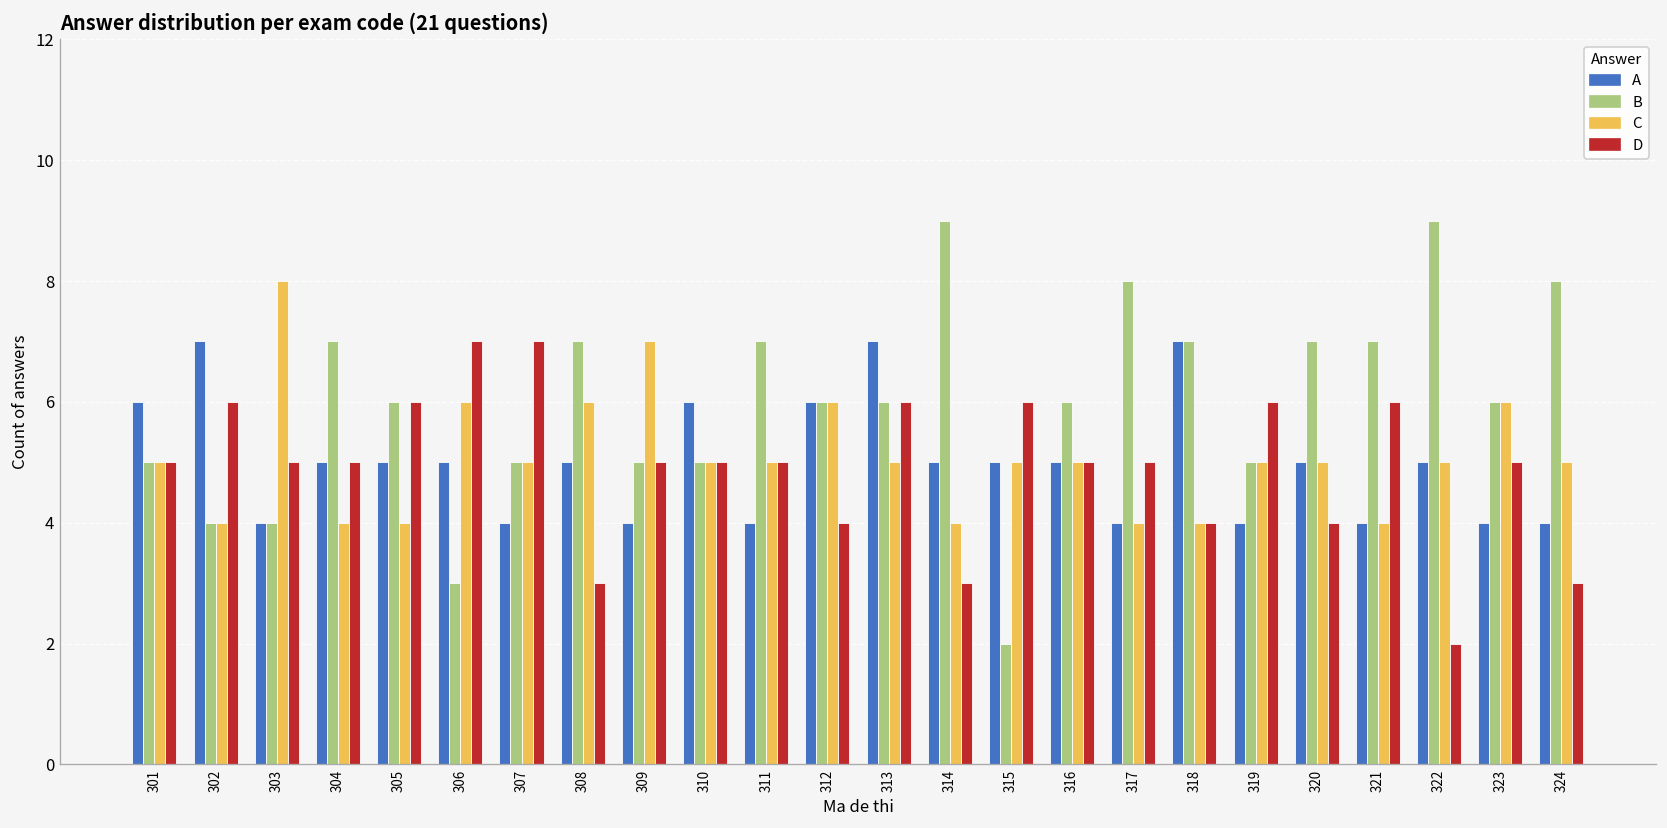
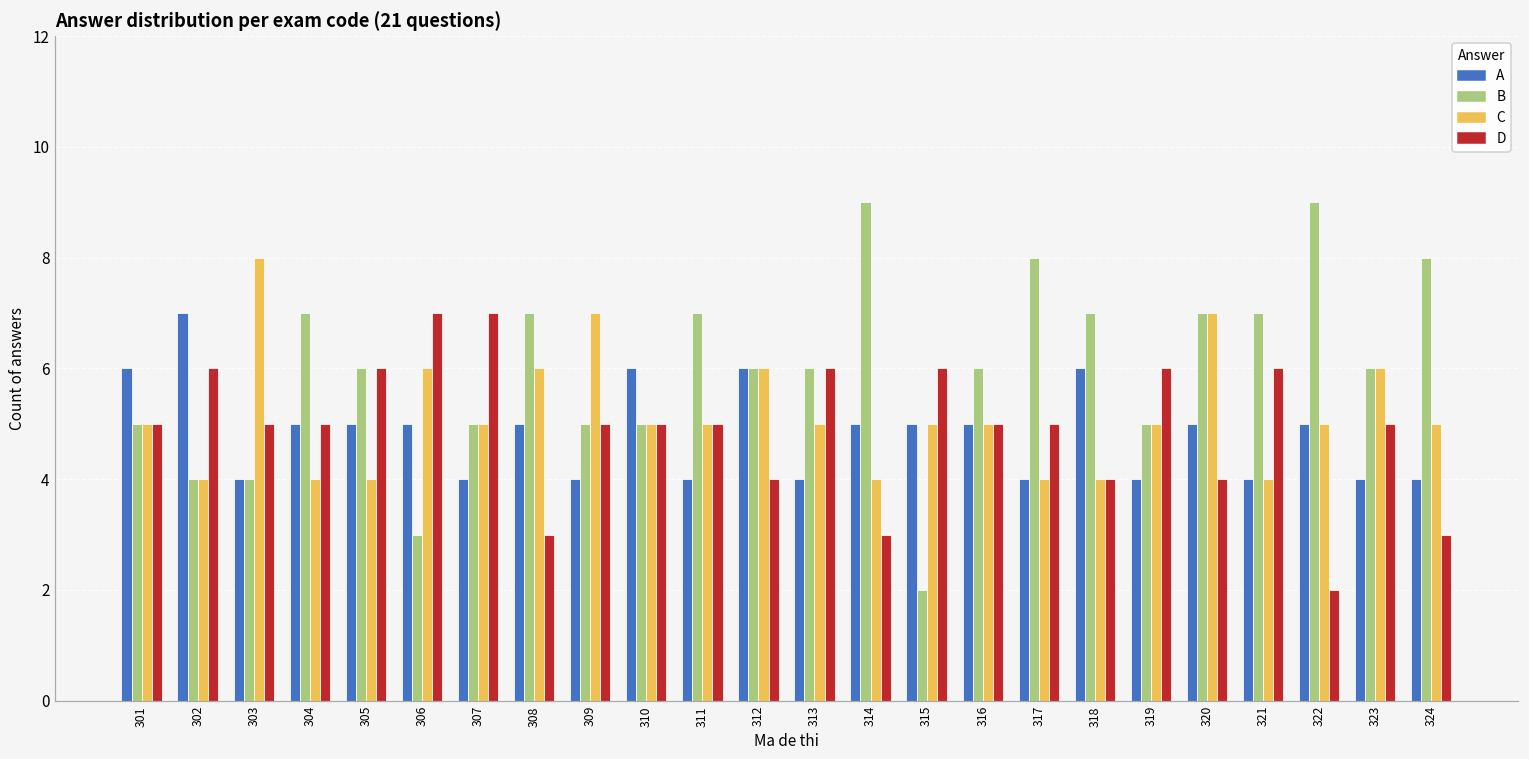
  {
    "A": {
      "301": 6,
      "302": 7,
      "303": 4,
      "304": 5,
      "305": 5,
      "306": 5,
      "307": 4,
      "308": 5,
      "309": 4,
      "310": 6,
      "311": 4,
      "312": 6,
-     "313": 7,
+     "313": 4,
      "314": 5,
      "315": 5,
      "316": 5,
      "317": 4,
-     "318": 7,
+     "318": 6,
      "319": 4,
      "320": 5,
      "321": 4,
      "322": 5,
      "323": 4,
      "324": 4
    },
    "B": {
      "301": 5,
      "302": 4,
      "303": 4,
      "304": 7,
      "305": 6,
      "306": 3,
      "307": 5,
      "308": 7,
      "309": 5,
      "310": 5,
      "311": 7,
      "312": 6,
      "313": 6,
      "314": 9,
      "315": 2,
      "316": 6,
      "317": 8,
      "318": 7,
      "319": 5,
      "320": 7,
      "321": 7,
      "322": 9,
      "323": 6,
      "324": 8
    },
    "C": {
      "301": 5,
      "302": 4,
      "303": 8,
      "304": 4,
      "305": 4,
      "306": 6,
      "307": 5,
      "308": 6,
      "309": 7,
      "310": 5,
      "311": 5,
      "312": 6,
      "313": 5,
      "314": 4,
      "315": 5,
      "316": 5,
      "317": 4,
      "318": 4,
      "319": 5,
-     "320": 5,
+     "320": 7,
      "321": 4,
      "322": 5,
      "323": 6,
      "324": 5
    },
    "D": {
      "301": 5,
      "302": 6,
      "303": 5,
      "304": 5,
      "305": 6,
      "306": 7,
      "307": 7,
      "308": 3,
      "309": 5,
      "310": 5,
      "311": 5,
      "312": 4,
      "313": 6,
      "314": 3,
      "315": 6,
      "316": 5,
      "317": 5,
      "318": 4,
      "319": 6,
      "320": 4,
      "321": 6,
      "322": 2,
      "323": 5,
      "324": 3
    }
  }
